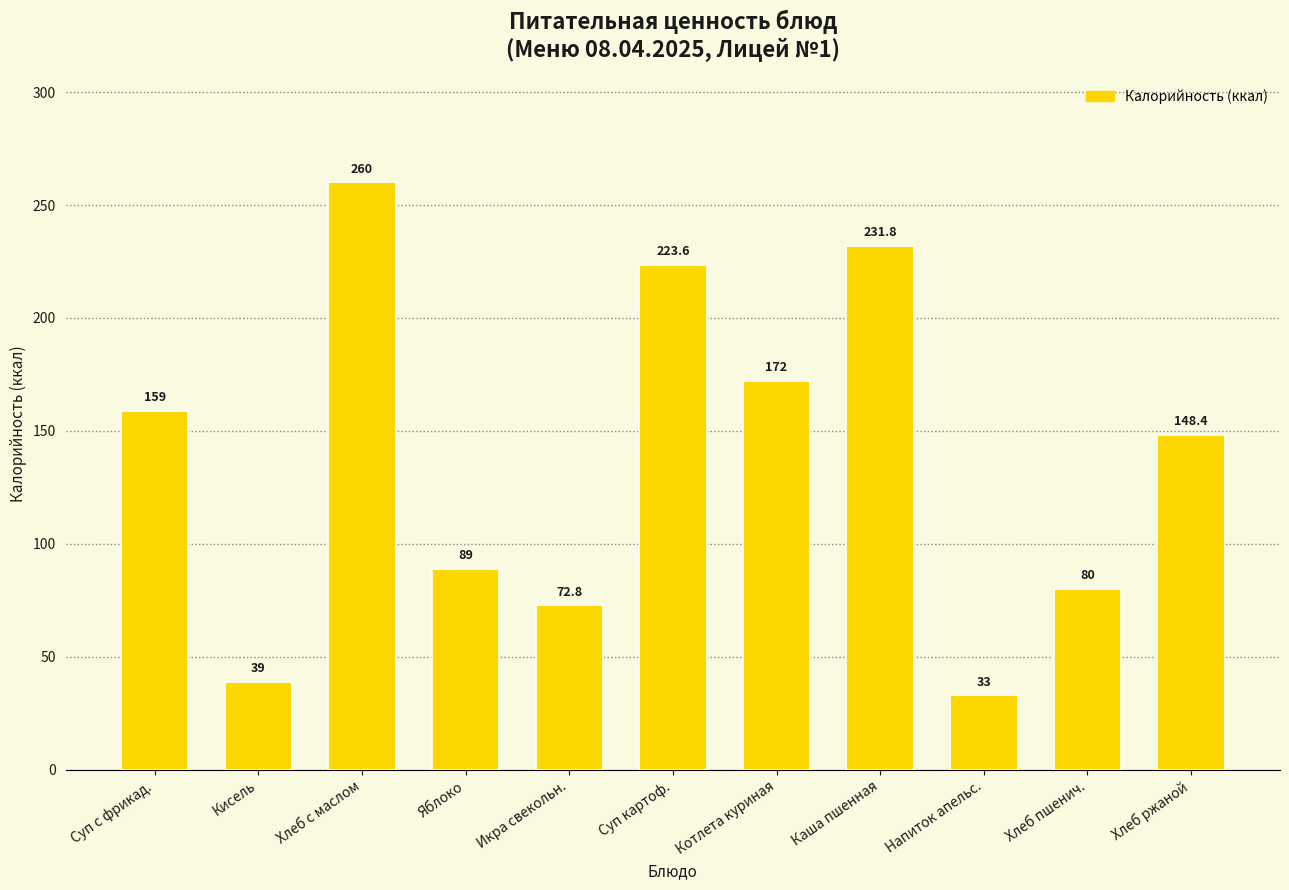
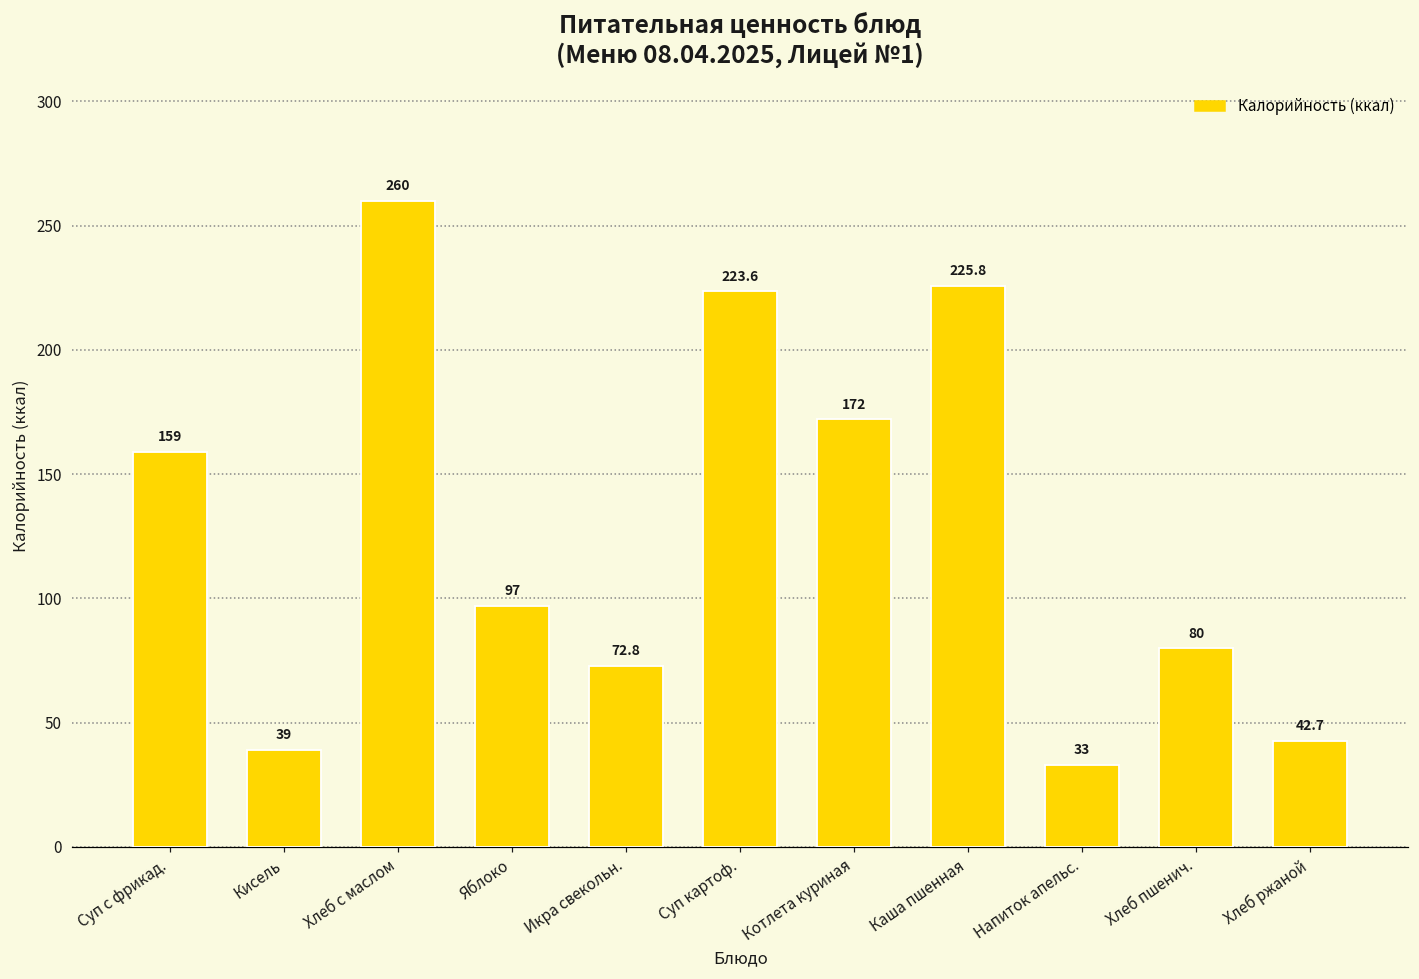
  {
    "Суп с фрикад.": 159,
    "Кисель": 39,
    "Хлеб с маслом": 260,
-   "Яблоко": 89,
+   "Яблоко": 97,
    "Икра свекольн.": 72.8,
    "Суп картоф.": 223.6,
    "Котлета куриная": 172,
-   "Каша пшенная": 231.8,
+   "Каша пшенная": 225.8,
    "Напиток апельс.": 33,
    "Хлеб пшенич.": 80,
-   "Хлеб ржаной": 148.4
+   "Хлеб ржаной": 42.7
  }
